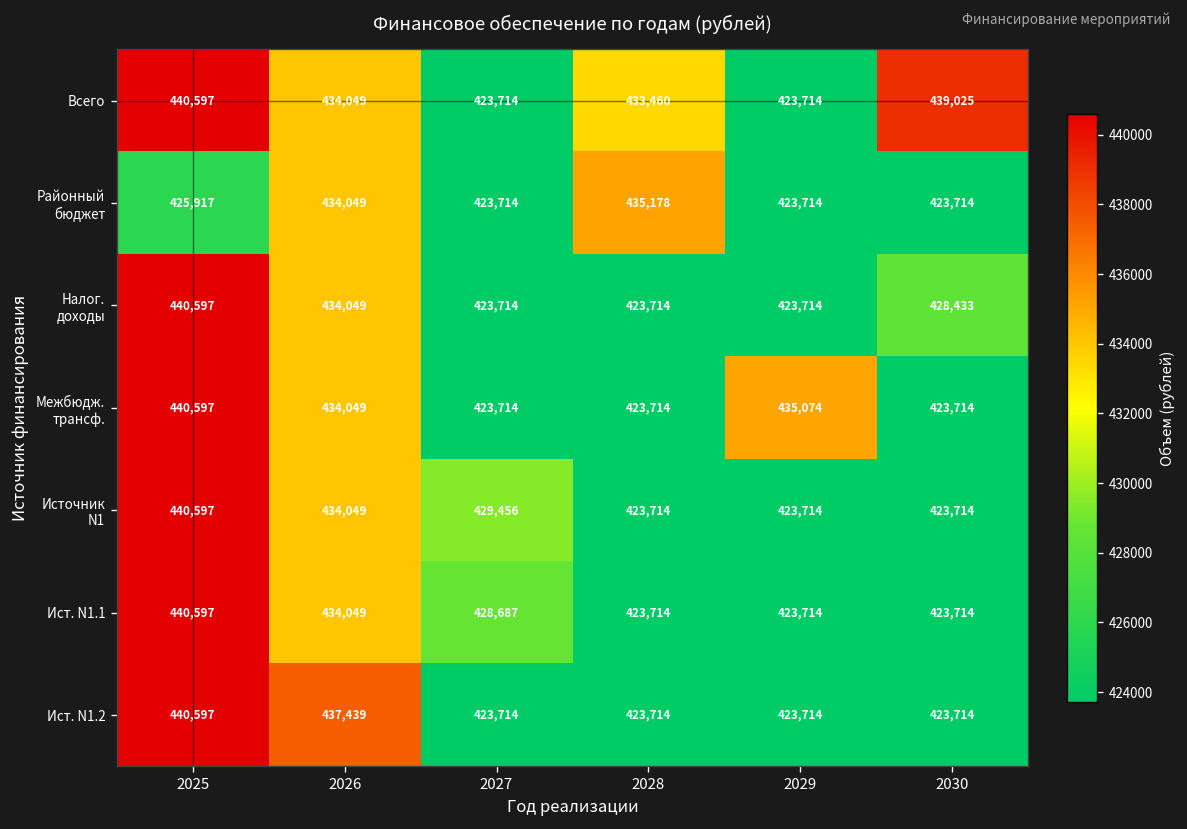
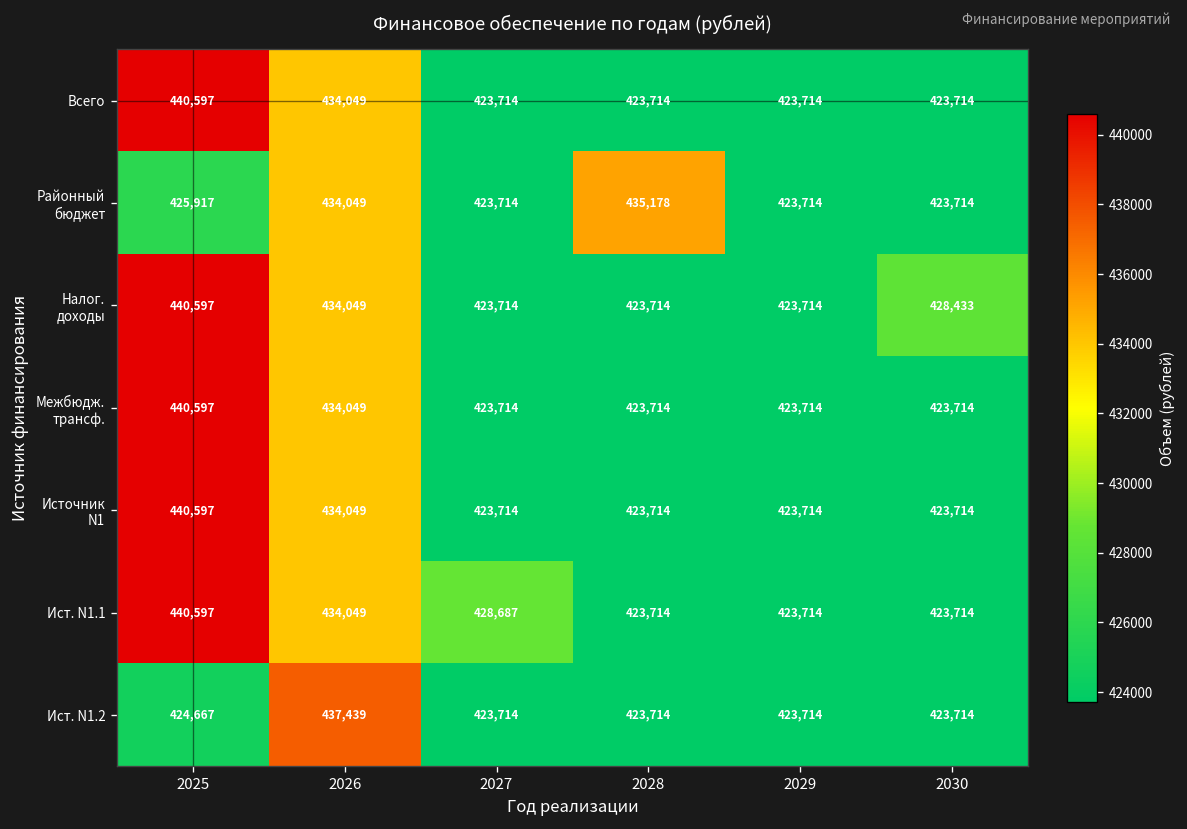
  {
    "Всего": {
      "2025": "440,597",
      "2026": "434,049",
      "2027": "423,714",
-     "2028": "433,460",
+     "2028": "423,714",
      "2029": "423,714",
-     "2030": "439,025"
+     "2030": "423,714"
    },
    "Районный бюджет": {
      "2025": "425,917",
      "2026": "434,049",
      "2027": "423,714",
      "2028": "435,178",
      "2029": "423,714",
      "2030": "423,714"
    },
    "Налог. доходы": {
      "2025": "440,597",
      "2026": "434,049",
      "2027": "423,714",
      "2028": "423,714",
      "2029": "423,714",
      "2030": "428,433"
    },
    "Межбюдж. трансф.": {
      "2025": "440,597",
      "2026": "434,049",
      "2027": "423,714",
      "2028": "423,714",
-     "2029": "435,074",
+     "2029": "423,714",
      "2030": "423,714"
    },
    "Источник N1": {
      "2025": "440,597",
      "2026": "434,049",
-     "2027": "429,456",
+     "2027": "423,714",
      "2028": "423,714",
      "2029": "423,714",
      "2030": "423,714"
    },
    "Ист. N1.1": {
      "2025": "440,597",
      "2026": "434,049",
      "2027": "428,687",
      "2028": "423,714",
      "2029": "423,714",
      "2030": "423,714"
    },
    "Ист. N1.2": {
-     "2025": "440,597",
+     "2025": "424,667",
      "2026": "437,439",
      "2027": "423,714",
      "2028": "423,714",
      "2029": "423,714",
      "2030": "423,714"
    }
  }
